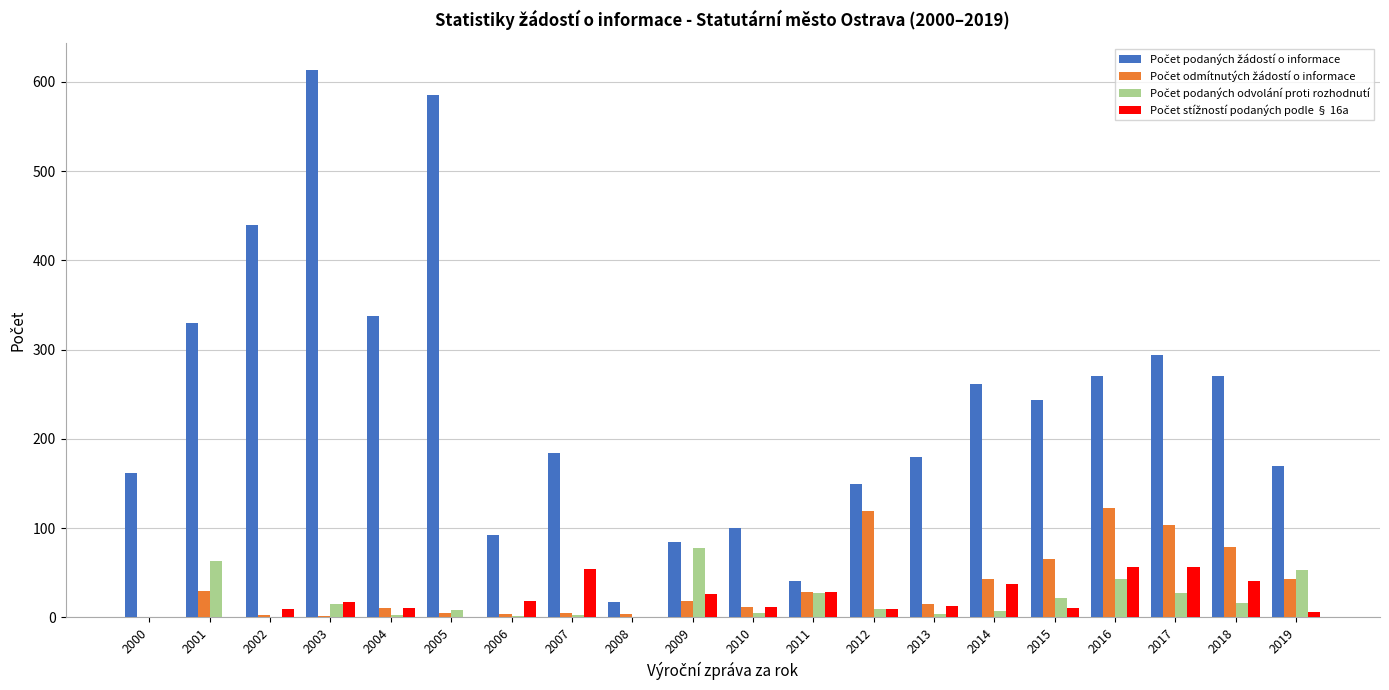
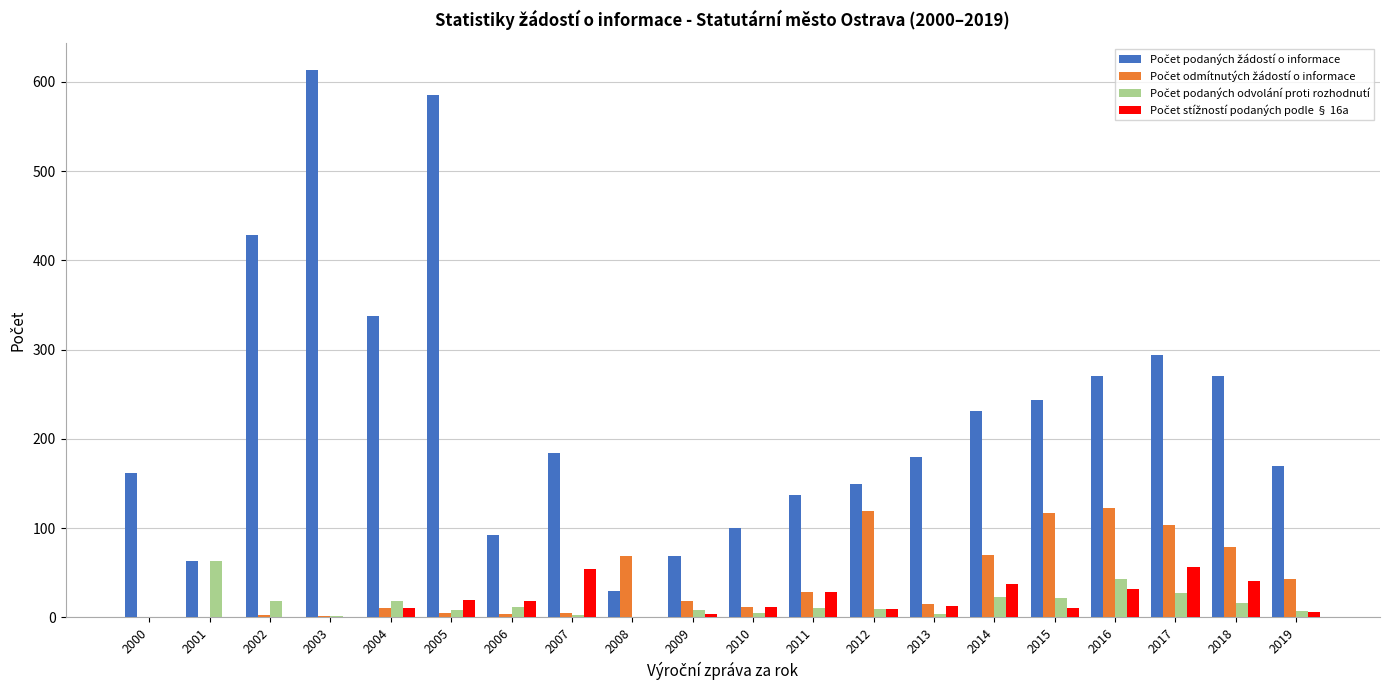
  {
    "Počet podaných žádostí o informace": {
      "2000": 160,
-     "2001": 330,
-     "2002": 440,
+     "2001": 60,
+     "2002": 430,
      "2003": 610,
      "2004": 340,
      "2005": 590,
      "2006": 90,
      "2007": 180,
-     "2008": 20,
-     "2009": 90,
+     "2008": 30,
+     "2009": 70,
      "2010": 100,
-     "2011": 40,
+     "2011": 140,
      "2012": 150,
      "2013": 180,
-     "2014": 260,
+     "2014": 230,
      "2015": 240,
      "2016": 270,
      "2017": 290,
      "2018": 270,
      "2019": 170
    },
    "Počet odmítnutých žádostí o informace": {
      "2000": 0,
-     "2001": 30,
+     "2001": 0,
      "2002": 0,
      "2004": 10,
      "2005": 10,
      "2006": 0,
      "2007": 10,
-     "2008": 0,
+     "2008": 70,
      "2009": 20,
      "2010": 10,
      "2011": 30,
      "2012": 120,
      "2013": 20,
-     "2014": 40,
-     "2015": 70,
+     "2014": 70,
+     "2015": 120,
      "2016": 120,
      "2017": 100,
      "2018": 80,
      "2019": 40
    },
    "Počet podaných odvolání proti rozhodnutí": {
      "2000": 0,
      "2001": 60,
-     "2002": 0,
-     "2003": 20,
-     "2004": 0,
+     "2002": 20,
+     "2003": 0,
+     "2004": 20,
      "2005": 10,
-     "2006": 0,
+     "2006": 10,
      "2007": 0,
      "2008": 0,
-     "2009": 80,
+     "2009": 10,
      "2010": 10,
-     "2011": 30,
+     "2011": 10,
      "2012": 10,
      "2013": 0,
-     "2014": 10,
+     "2014": 20,
      "2015": 20,
      "2016": 40,
      "2017": 30,
      "2018": 20,
-     "2019": 50
+     "2019": 10
    },
    "Počet stížností podaných podle § 16a": {
      "2000": 0,
      "2001": 0,
-     "2002": 10,
-     "2003": 20,
+     "2002": 0,
+     "2003": 0,
      "2004": 10,
-     "2005": 0,
+     "2005": 20,
      "2006": 20,
      "2007": 50,
-     "2009": 30,
+     "2009": 0,
      "2010": 10,
      "2011": 30,
      "2012": 10,
      "2013": 10,
      "2014": 40,
      "2015": 10,
-     "2016": 60,
+     "2016": 30,
      "2017": 60,
      "2018": 40,
      "2019": 10
    }
  }
